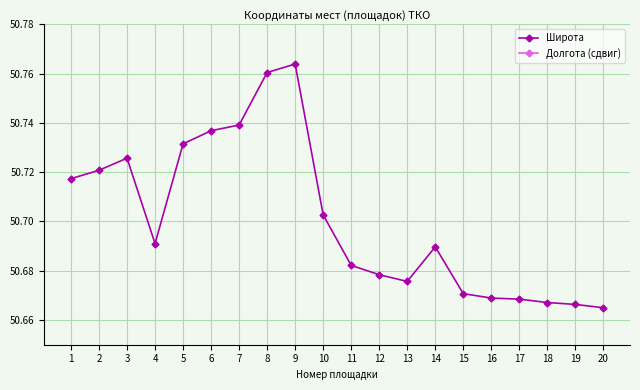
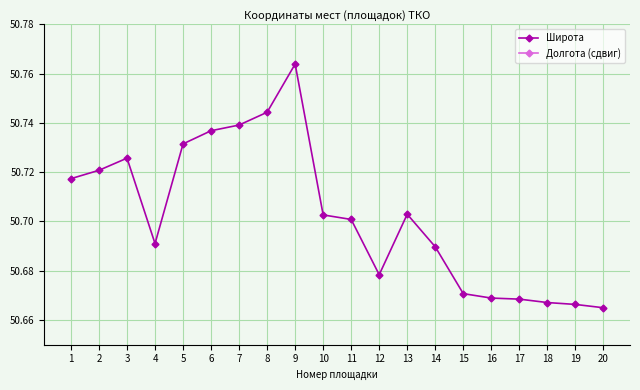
  {
    "Широта": {
      "1": 50.717,
      "2": 50.721,
      "3": 50.726,
      "4": 50.691,
      "5": 50.731,
      "6": 50.737,
      "7": 50.739,
-     "8": 50.760,
+     "8": 50.744,
      "9": 50.764,
      "10": 50.703,
-     "11": 50.682,
+     "11": 50.701,
      "12": 50.678,
-     "13": 50.676,
+     "13": 50.703,
      "14": 50.690,
      "15": 50.671,
      "16": 50.669,
      "17": 50.668,
      "18": 50.667,
      "19": 50.666,
      "20": 50.665
    }
  }
